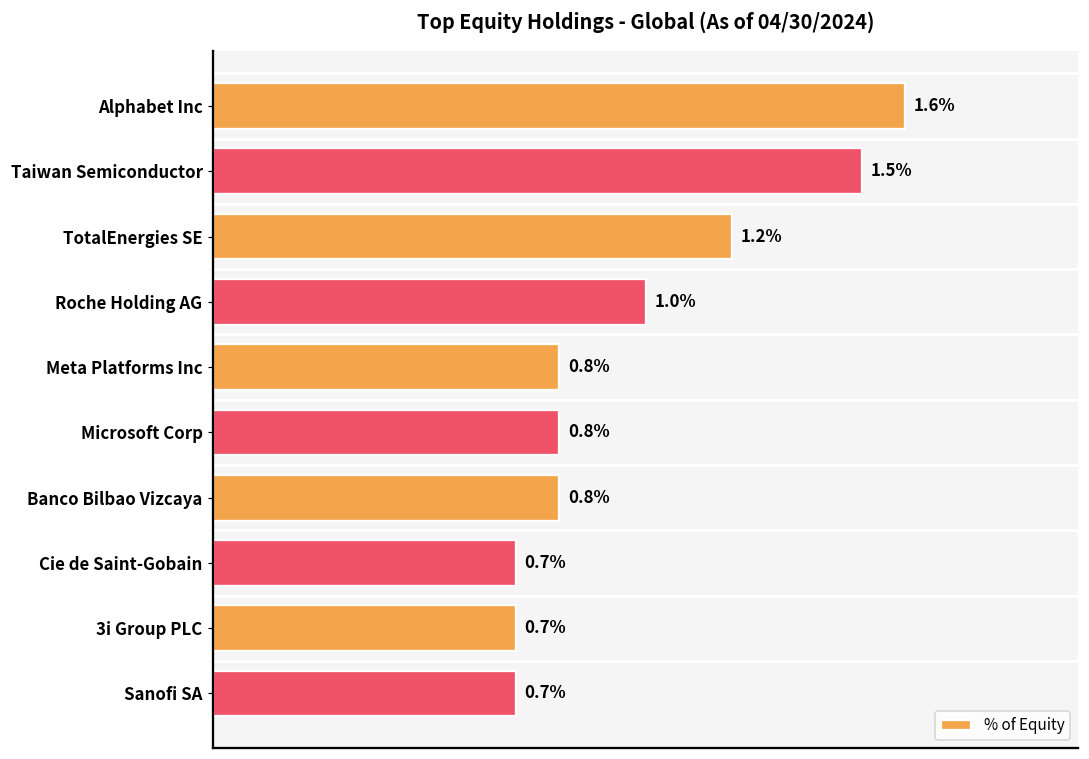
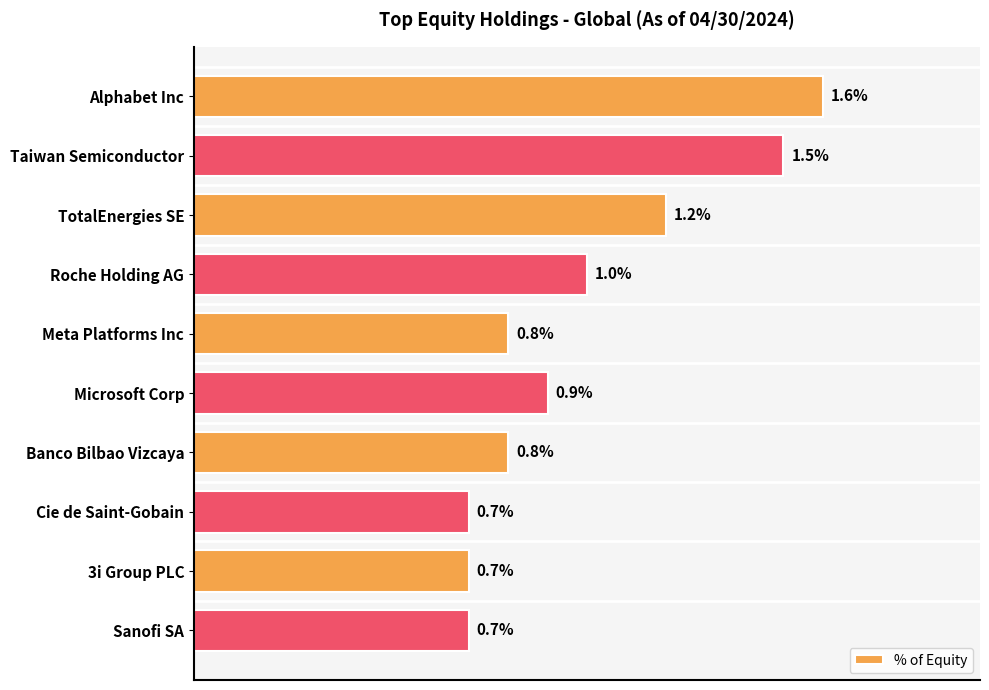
  {
    "Alphabet Inc": "1.6%",
    "Taiwan Semiconductor": "1.5%",
    "TotalEnergies SE": "1.2%",
    "Roche Holding AG": "1.0%",
    "Meta Platforms Inc": "0.8%",
-   "Microsoft Corp": "0.8%",
+   "Microsoft Corp": "0.9%",
    "Banco Bilbao Vizcaya": "0.8%",
    "Cie de Saint-Gobain": "0.7%",
    "3i Group PLC": "0.7%",
    "Sanofi SA": "0.7%"
  }
